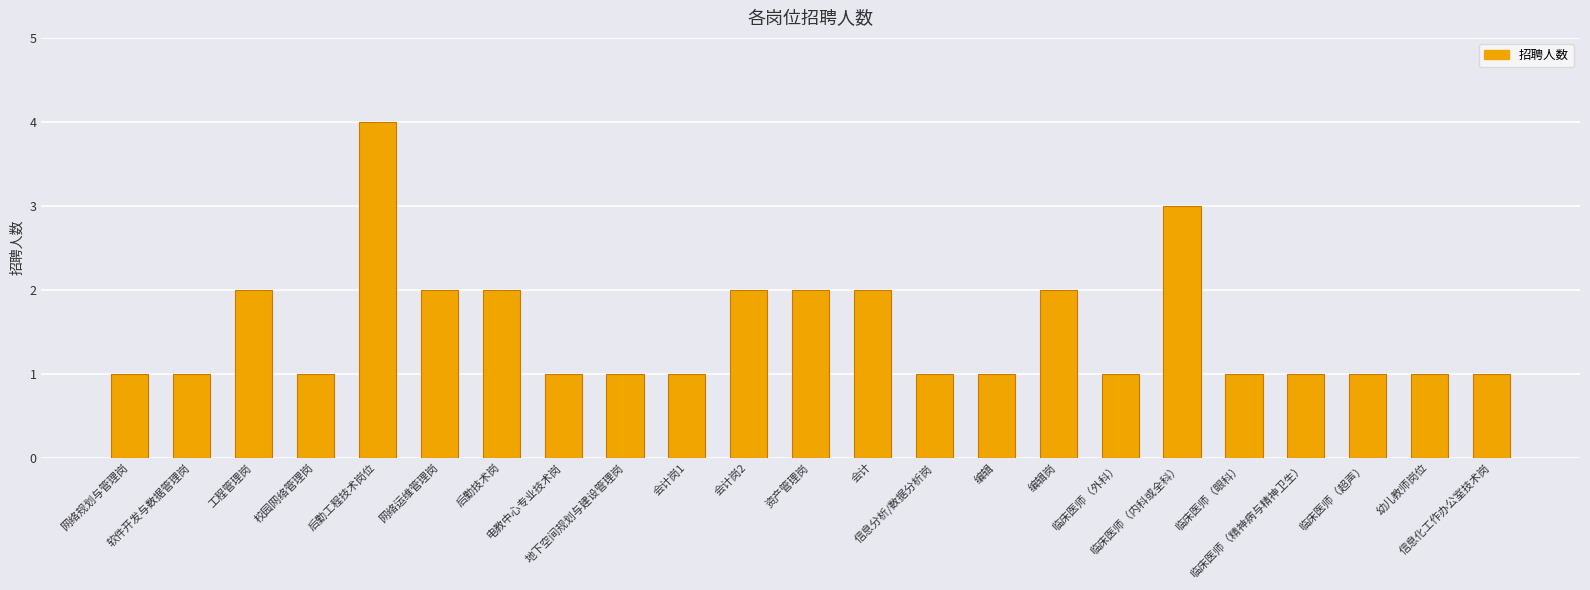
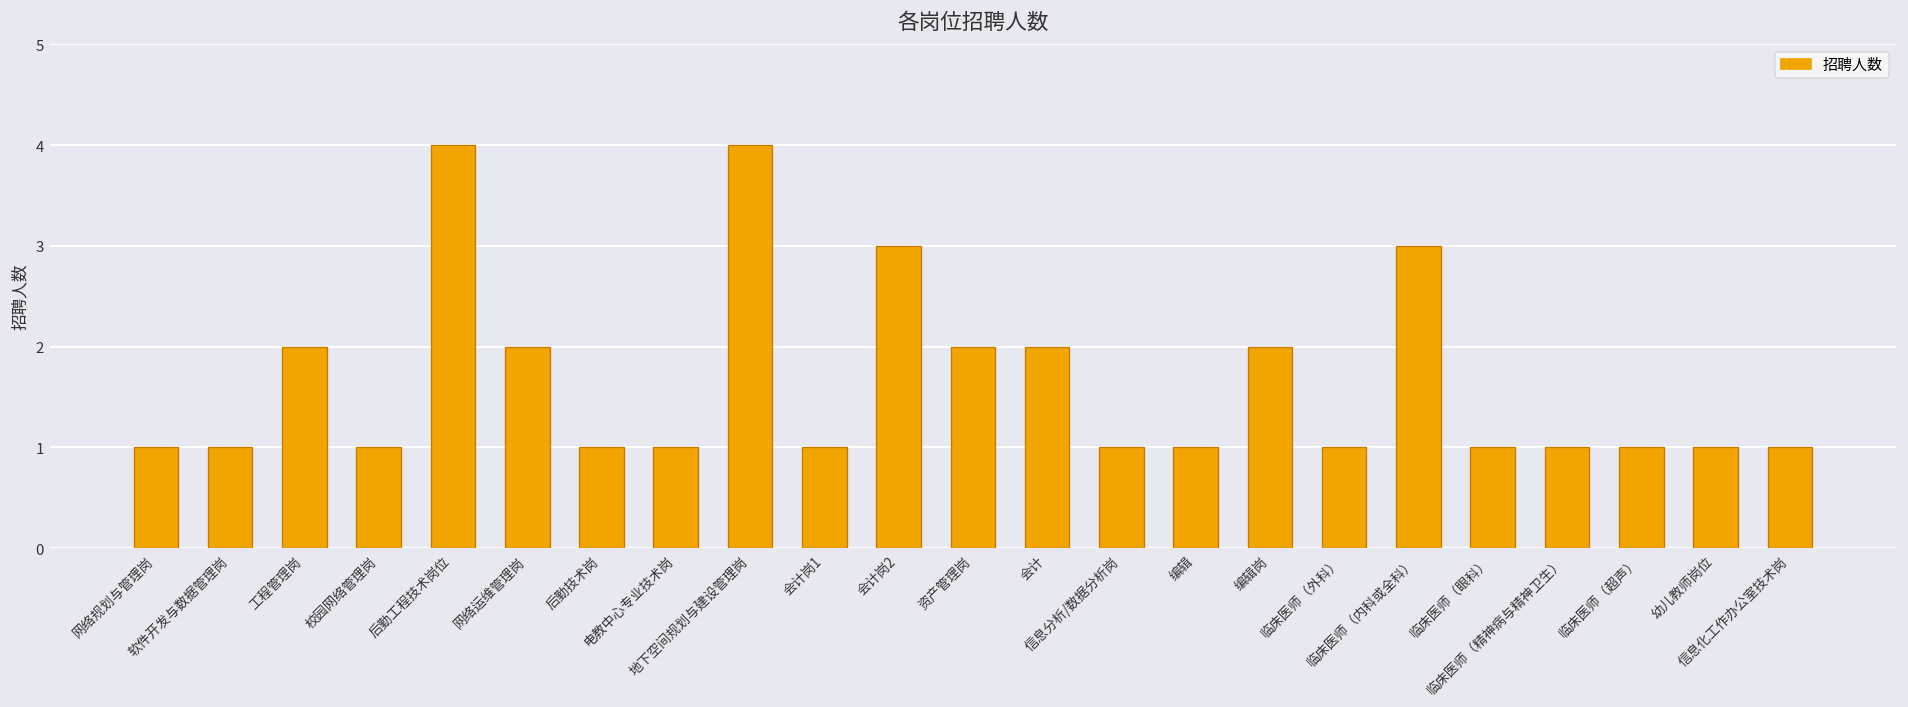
  {
    "网络规划与管理岗": 1,
    "软件开发与数据管理岗": 1,
    "工程管理岗": 2,
    "校园网络管理岗": 1,
    "后勤工程技术岗位": 4,
    "网络运维管理岗": 2,
-   "后勤技术岗": 2,
+   "后勤技术岗": 1,
    "电教中心专业技术岗": 1,
-   "地下空间规划与建设管理岗": 1,
+   "地下空间规划与建设管理岗": 4,
    "会计岗1": 1,
-   "会计岗2": 2,
+   "会计岗2": 3,
    "资产管理岗": 2,
    "会计": 2,
    "信息分析/数据分析岗": 1,
    "编辑": 1,
    "编辑岗": 2,
    "临床医师（外科）": 1,
    "临床医师（内科或全科）": 3,
    "临床医师（眼科）": 1,
    "临床医师（精神病与精神卫生）": 1,
    "临床医师（超声）": 1,
    "幼儿教师岗位": 1,
    "信息化工作办公室技术岗": 1
  }
